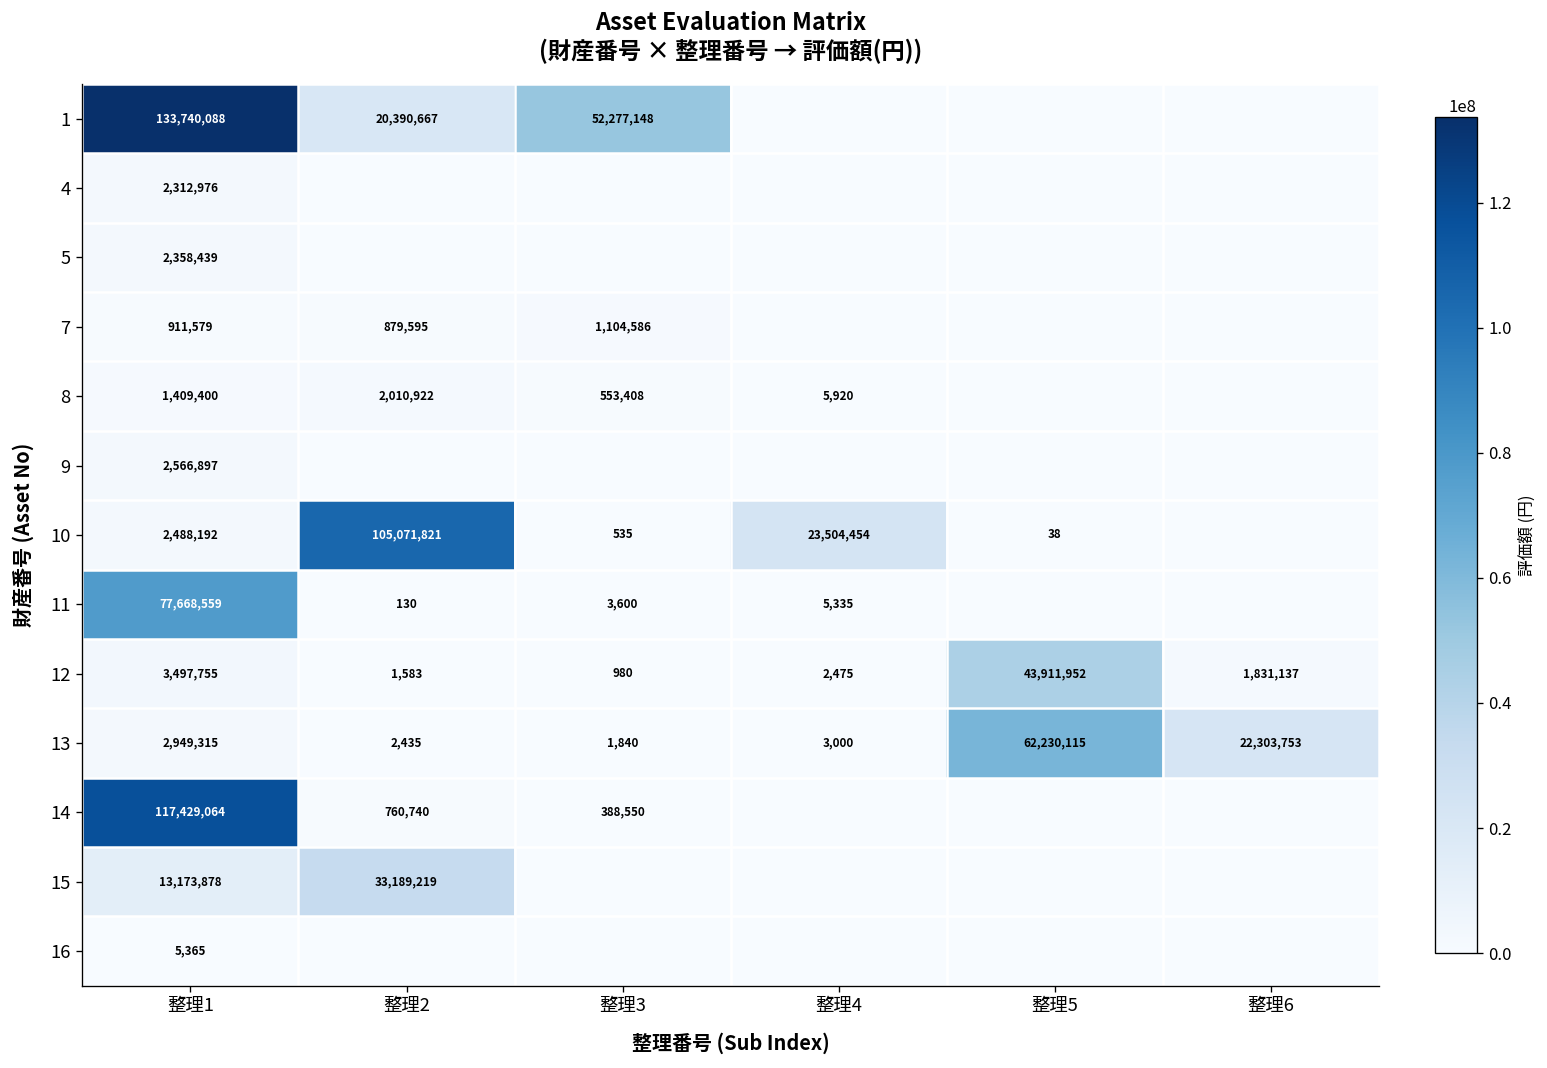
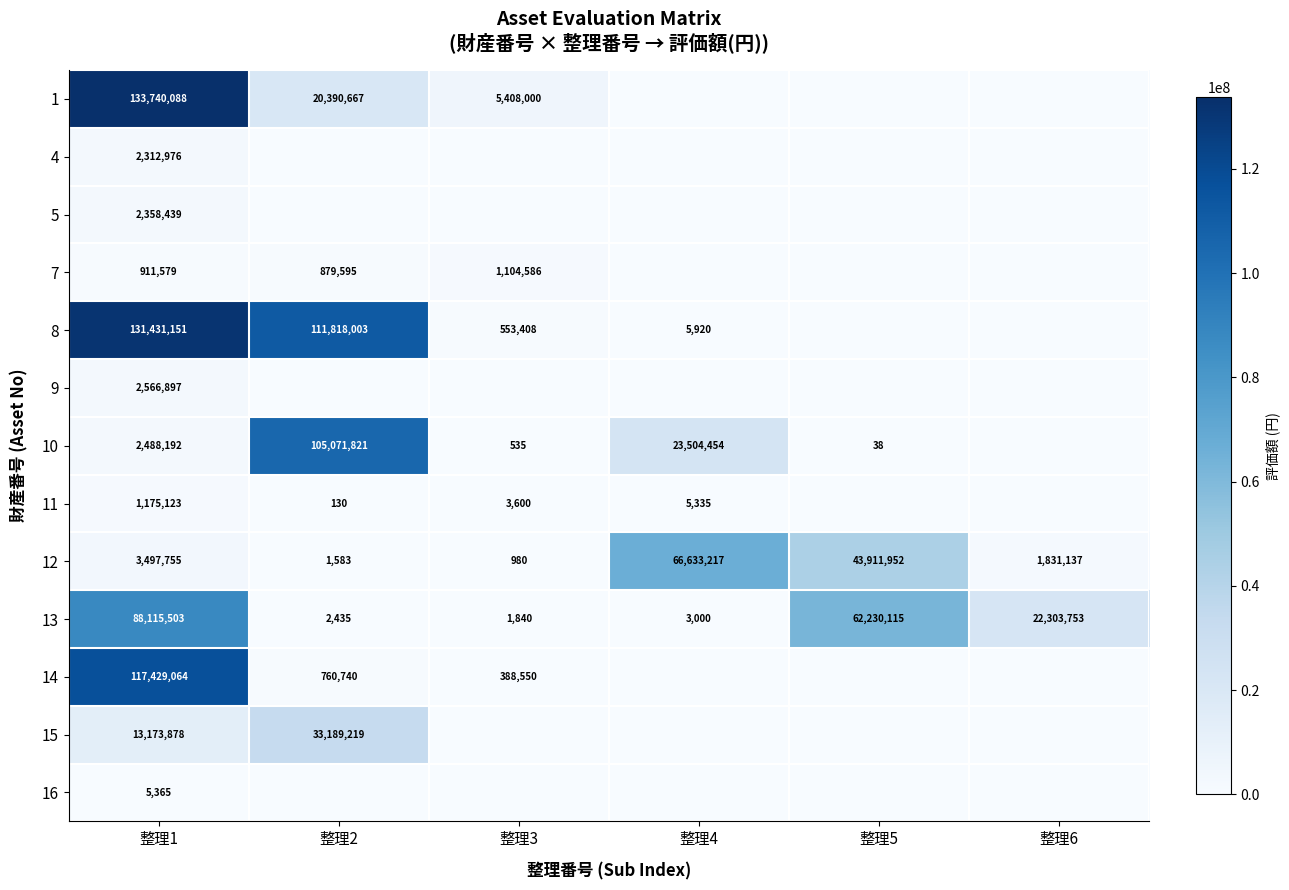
  {
    "1": {
      "整理1": "133,740,088",
      "整理2": "20,390,667",
-     "整理3": "52,277,148"
+     "整理3": "5,408,000"
    },
    "4": {
      "整理1": "2,312,976"
    },
    "5": {
      "整理1": "2,358,439"
    },
    "7": {
      "整理1": "911,579",
      "整理2": "879,595",
      "整理3": "1,104,586"
    },
    "8": {
-     "整理1": "1,409,400",
-     "整理2": "2,010,922",
+     "整理1": "131,431,151",
+     "整理2": "111,818,003",
      "整理3": "553,408",
      "整理4": "5,920"
    },
    "9": {
      "整理1": "2,566,897"
    },
    "10": {
      "整理1": "2,488,192",
      "整理2": "105,071,821",
      "整理3": "535",
      "整理4": "23,504,454",
      "整理5": "38"
    },
    "11": {
-     "整理1": "77,668,559",
+     "整理1": "1,175,123",
      "整理2": "130",
      "整理3": "3,600",
      "整理4": "5,335"
    },
    "12": {
      "整理1": "3,497,755",
      "整理2": "1,583",
      "整理3": "980",
-     "整理4": "2,475",
+     "整理4": "66,633,217",
      "整理5": "43,911,952",
      "整理6": "1,831,137"
    },
    "13": {
-     "整理1": "2,949,315",
+     "整理1": "88,115,503",
      "整理2": "2,435",
      "整理3": "1,840",
      "整理4": "3,000",
      "整理5": "62,230,115",
      "整理6": "22,303,753"
    },
    "14": {
      "整理1": "117,429,064",
      "整理2": "760,740",
      "整理3": "388,550"
    },
    "15": {
      "整理1": "13,173,878",
      "整理2": "33,189,219"
    },
    "16": {
      "整理1": "5,365"
    }
  }
